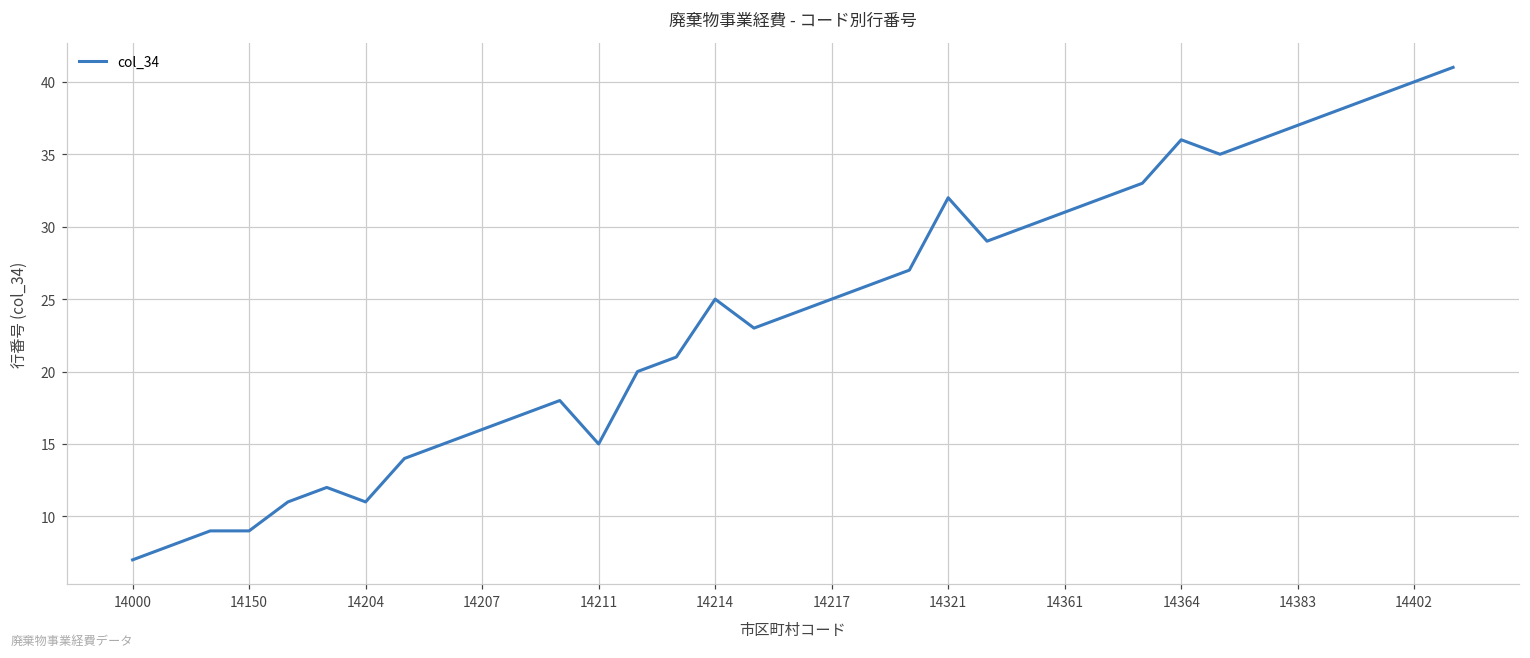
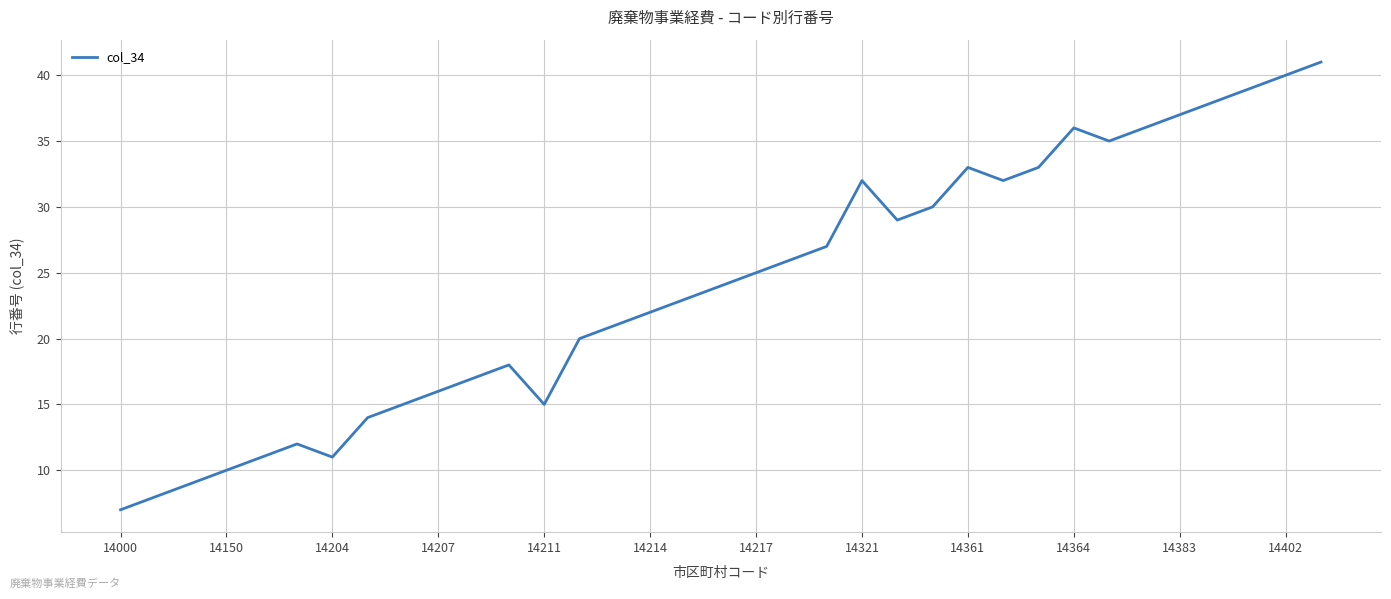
  {
    "14000": 7,
-   "14150": 9,
+   "14150": 10,
    "14204": 11,
    "14207": 16,
    "14211": 15,
-   "14214": 25,
+   "14214": 22,
    "14217": 25,
    "14321": 32,
-   "14361": 31,
+   "14361": 33,
    "14364": 36,
    "14383": 37,
    "14402": 40
  }
